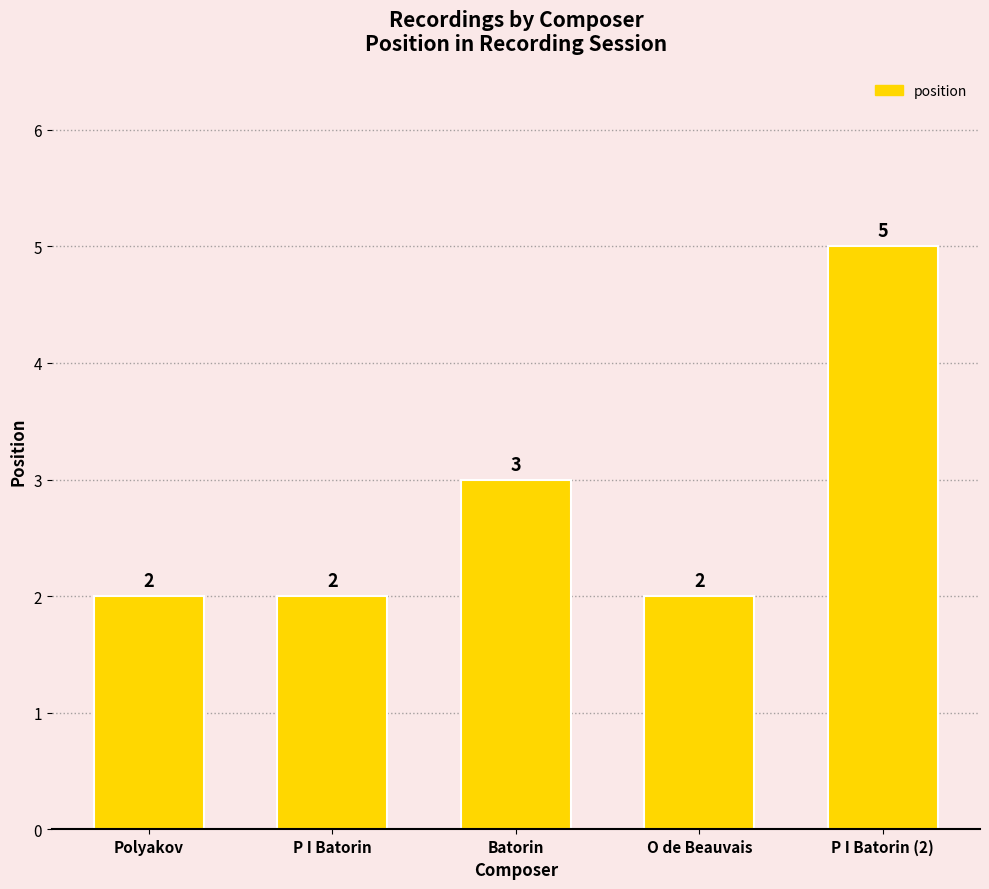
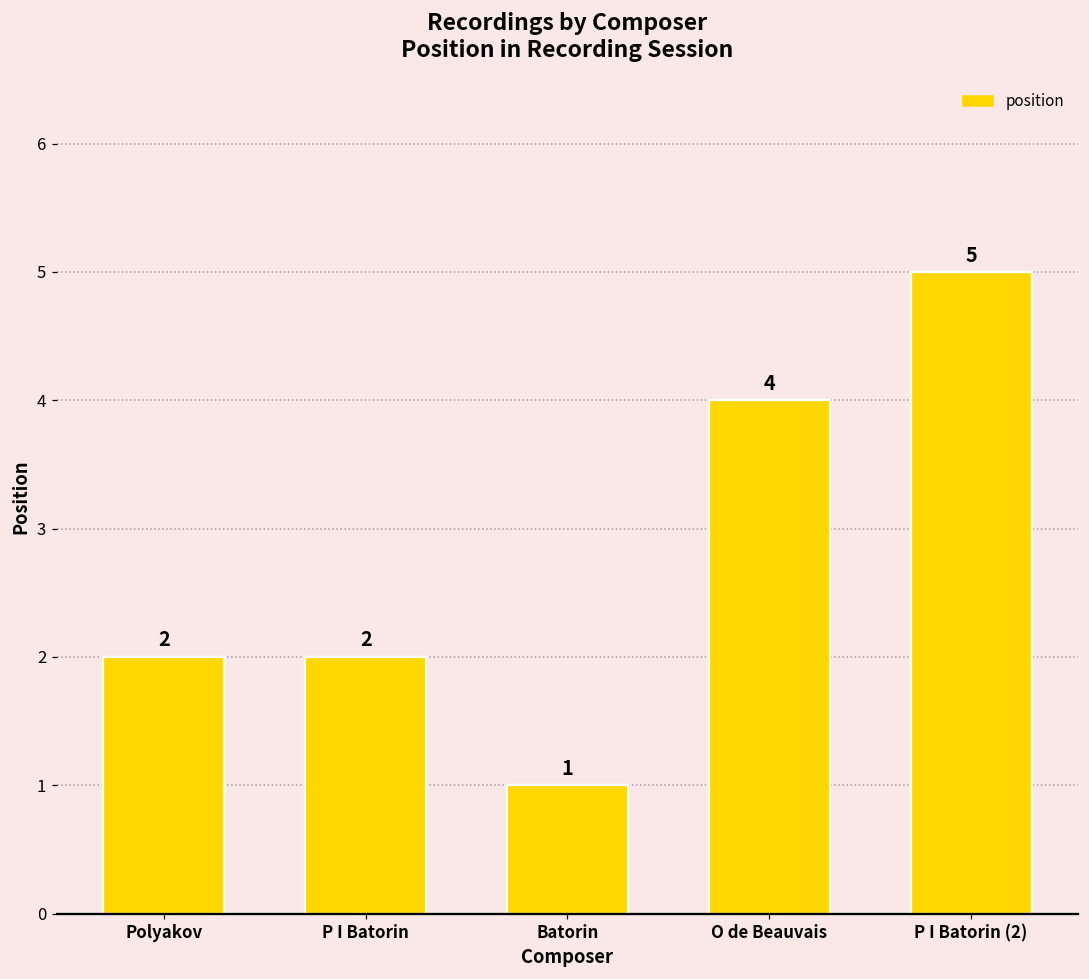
  {
    "Polyakov": 2,
    "P I Batorin": 2,
-   "Batorin": 3,
-   "O de Beauvais": 2,
+   "Batorin": 1,
+   "O de Beauvais": 4,
    "P I Batorin (2)": 5
  }
